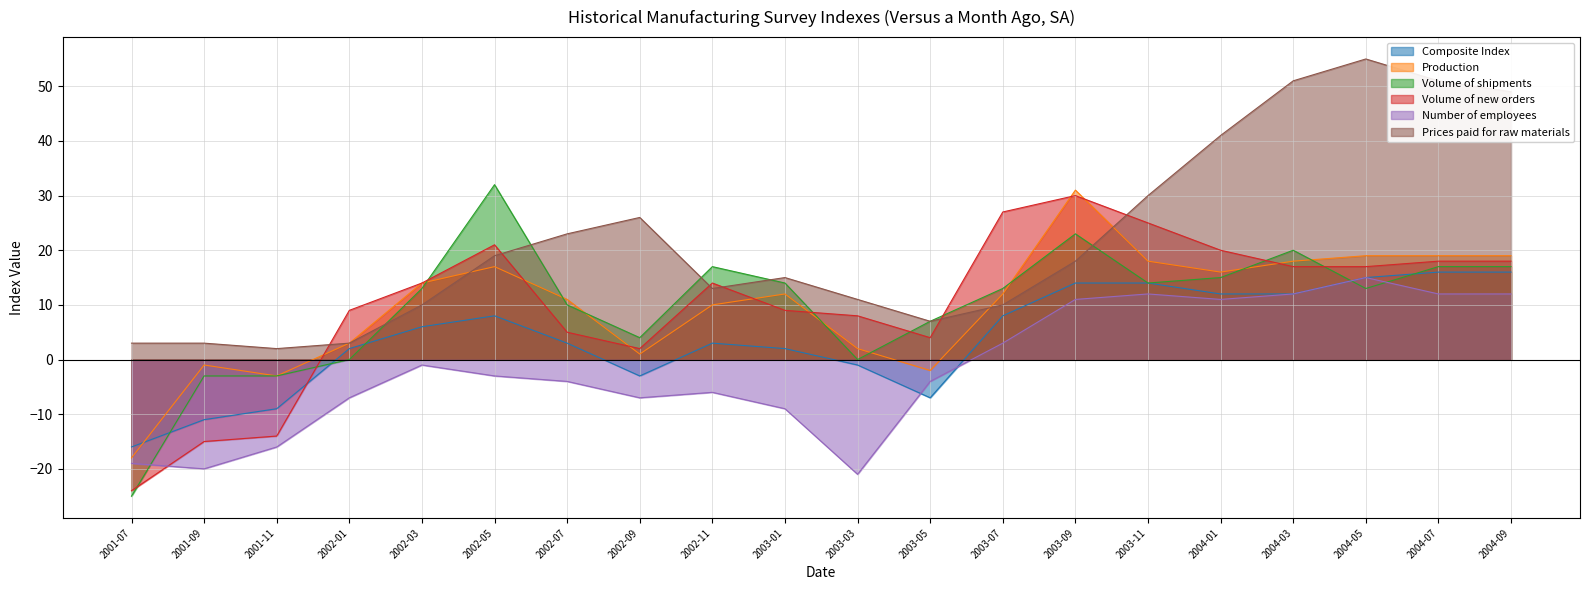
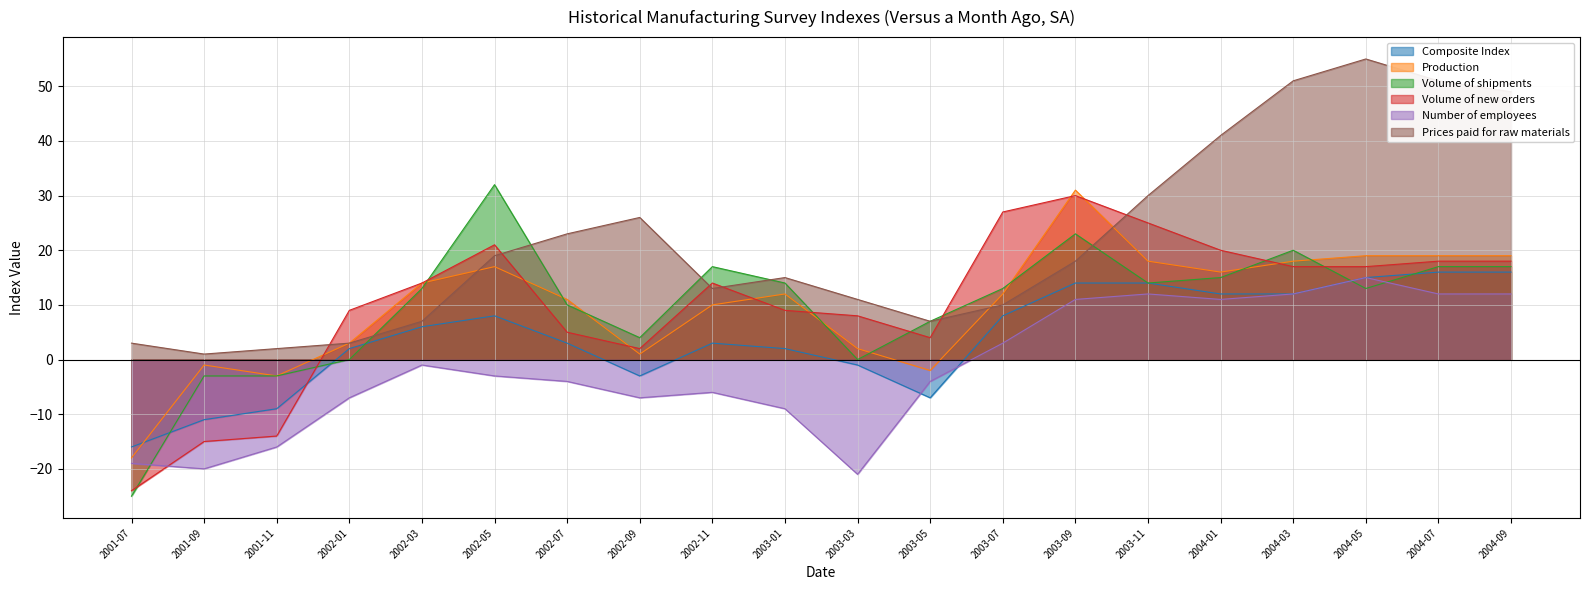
  {
    "Prices paid for raw materials": {
      "2001-07": 3,
-     "2001-09": 3,
+     "2001-09": 1,
      "2001-11": 2,
-     "2002-03": 10,
+     "2002-03": 7,
      "2002-05": 19,
      "2002-07": 23,
      "2002-09": 26,
      "2002-11": 13,
      "2003-01": 15,
      "2003-03": 11,
      "2003-07": 10,
      "2003-09": 18,
      "2003-11": 30,
      "2004-01": 41,
      "2004-03": 51,
      "2004-05": 55
    }
  }
